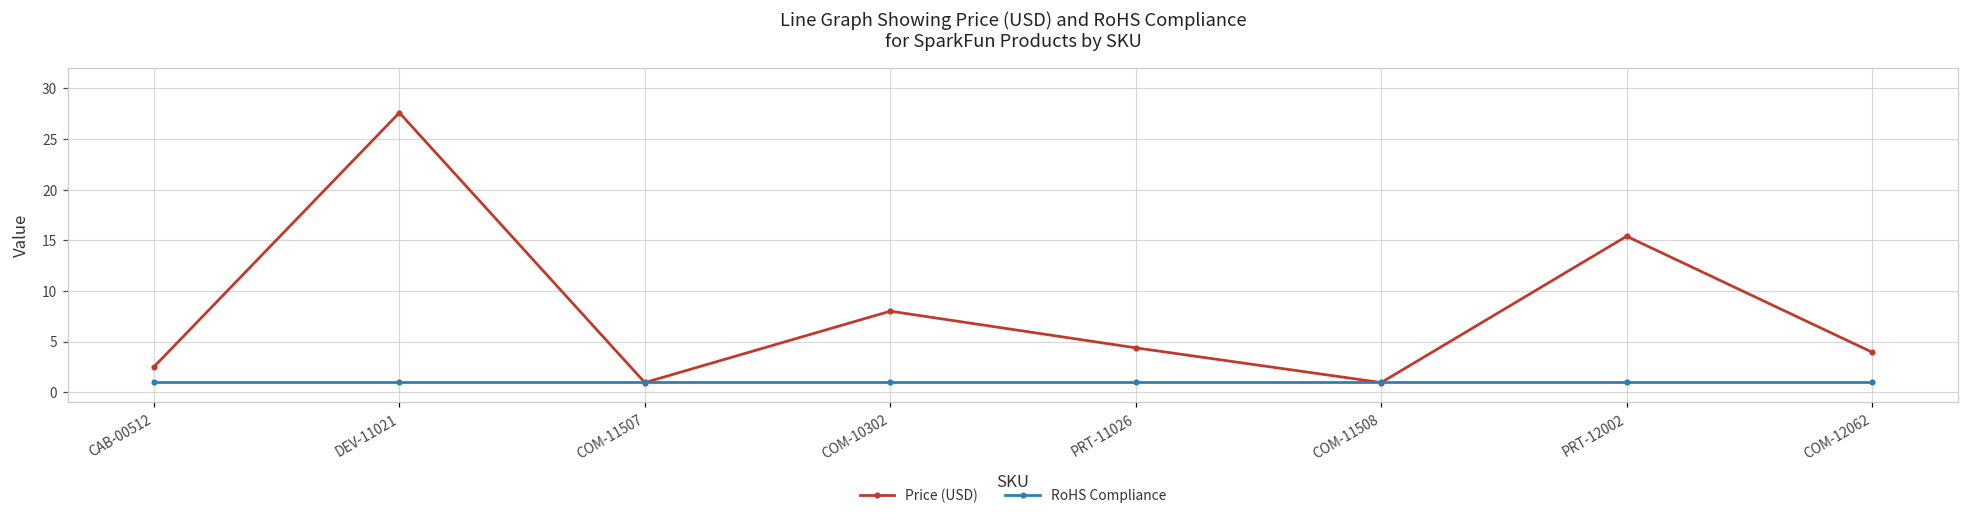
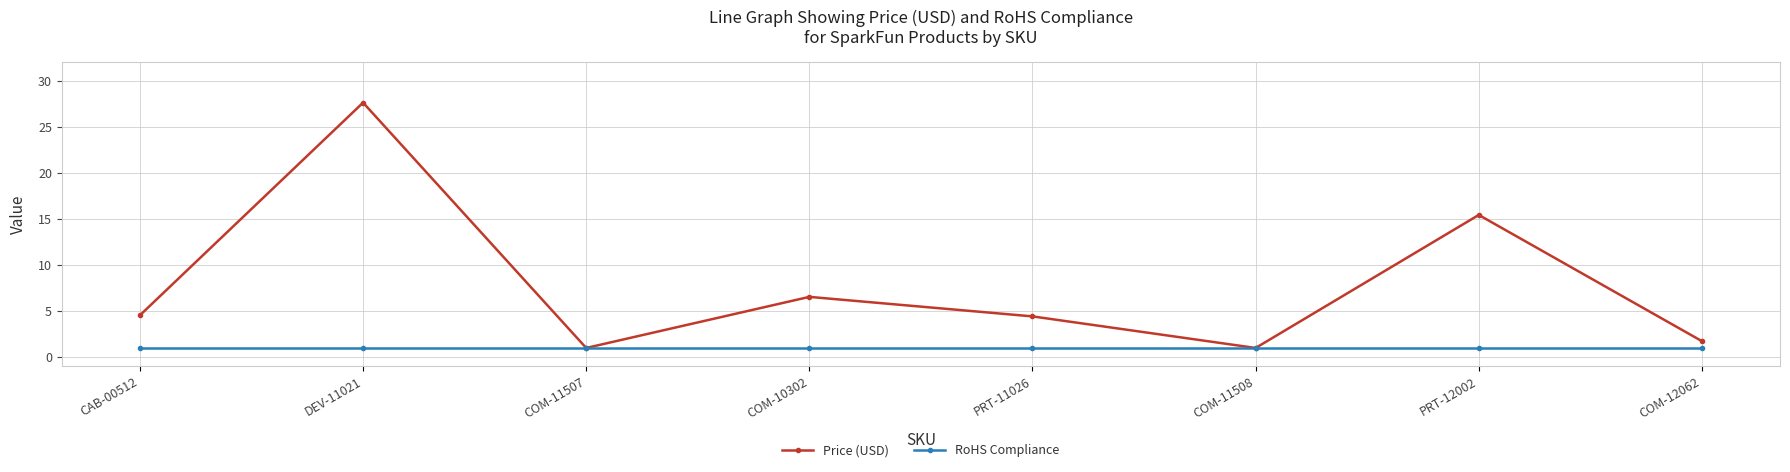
  {
    "Price (USD)": {
-     "CAB-00512": 3,
+     "CAB-00512": 5,
      "DEV-11021": 28,
-     "COM-10302": 8,
+     "COM-10302": 7,
      "PRT-11026": 4,
      "PRT-12002": 15,
-     "COM-12062": 4
+     "COM-12062": 2
    },
    "RoHS Compliance": {
      "CAB-00512": 1,
      "DEV-11021": 1,
      "COM-10302": 1,
      "PRT-11026": 1,
      "PRT-12002": 1,
      "COM-12062": 1
    }
  }
